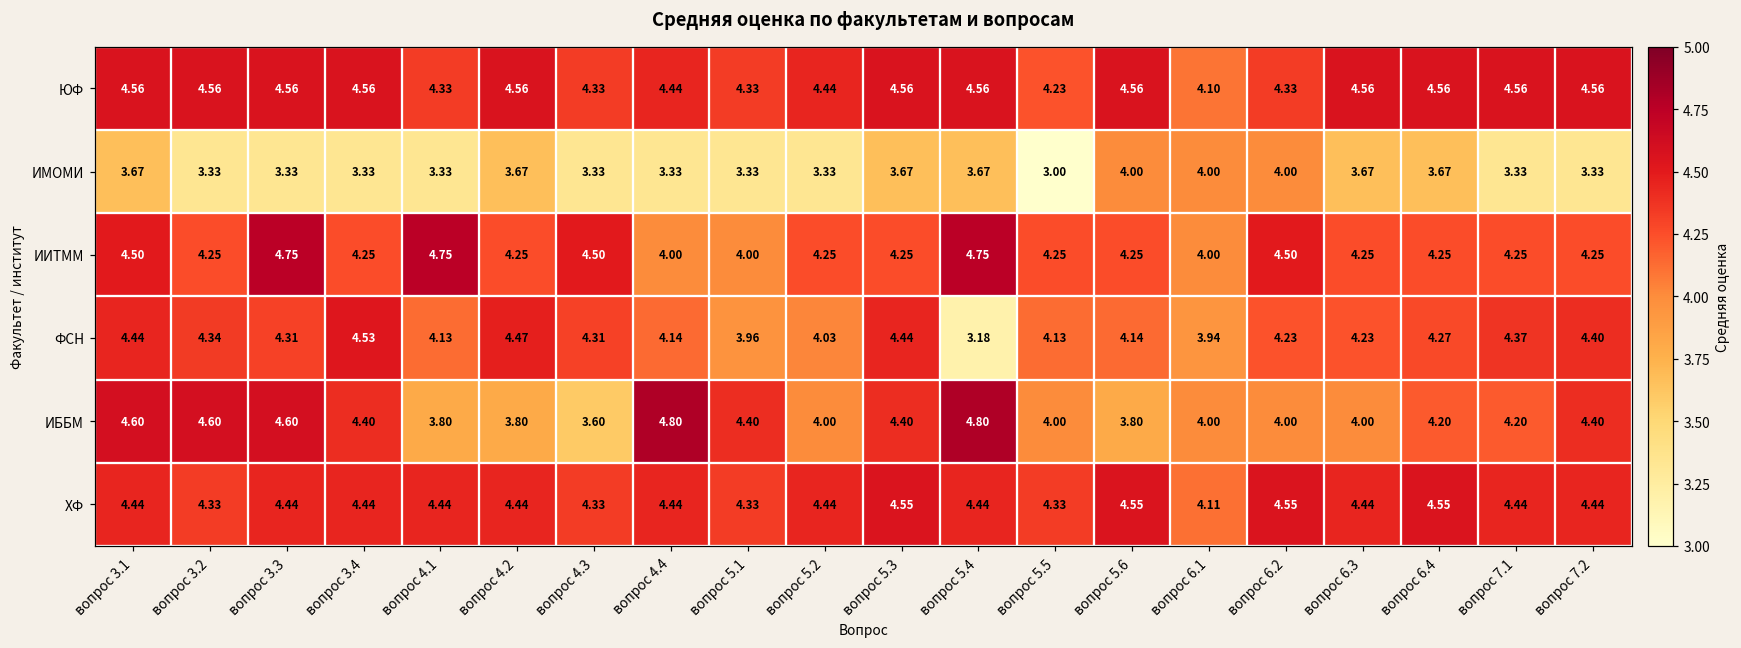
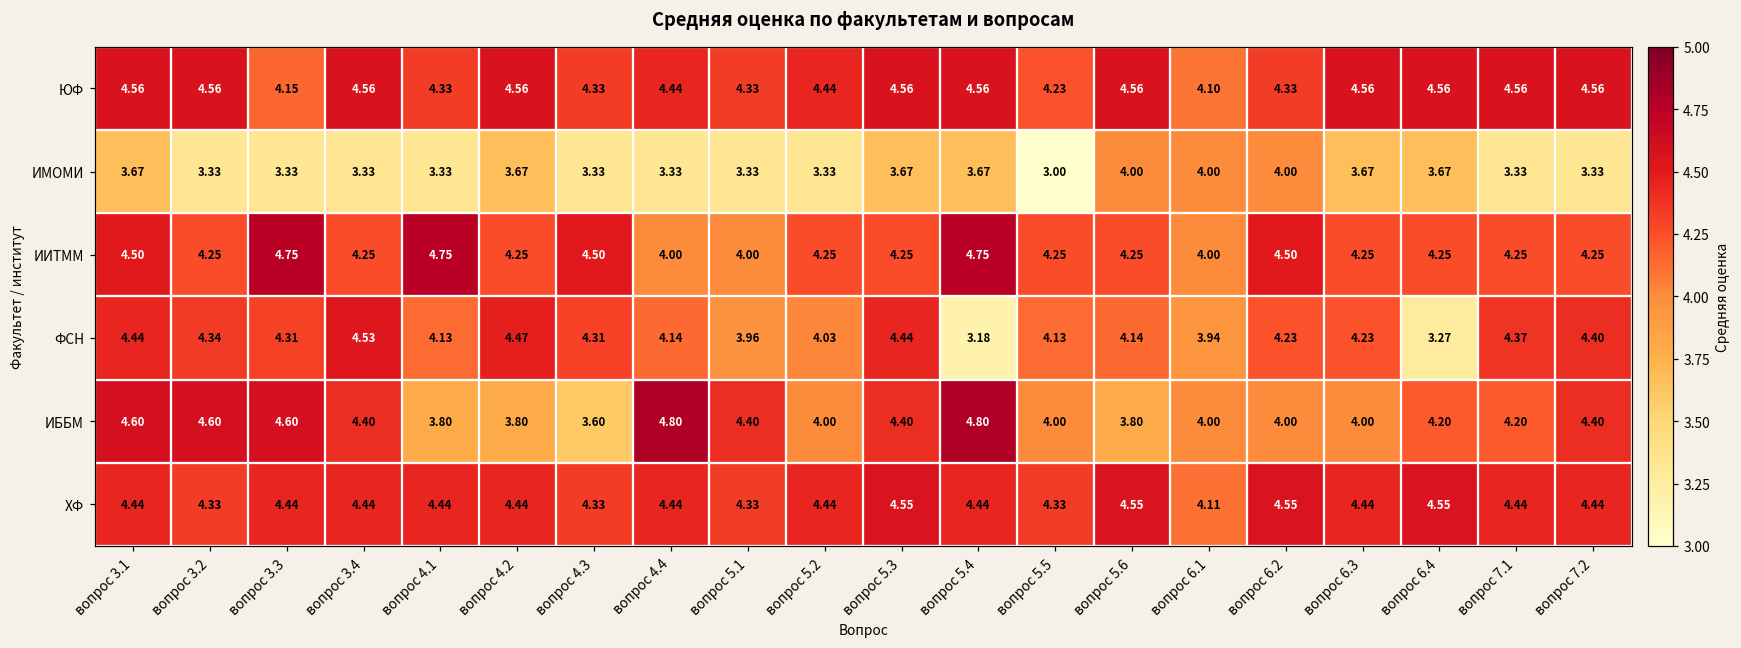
  {
    "ЮФ": {
      "вопрос 3.1": 4.56,
      "вопрос 3.2": 4.56,
-     "вопрос 3.3": 4.56,
+     "вопрос 3.3": 4.15,
      "вопрос 3.4": 4.56,
      "вопрос 4.1": 4.33,
      "вопрос 4.2": 4.56,
      "вопрос 4.3": 4.33,
      "вопрос 4.4": 4.44,
      "вопрос 5.1": 4.33,
      "вопрос 5.2": 4.44,
      "вопрос 5.3": 4.56,
      "вопрос 5.4": 4.56,
      "вопрос 5.5": 4.23,
      "вопрос 5.6": 4.56,
      "вопрос 6.1": 4.10,
      "вопрос 6.2": 4.33,
      "вопрос 6.3": 4.56,
      "вопрос 6.4": 4.56,
      "вопрос 7.1": 4.56,
      "вопрос 7.2": 4.56
    },
    "ИМОМИ": {
      "вопрос 3.1": 3.67,
      "вопрос 3.2": 3.33,
      "вопрос 3.3": 3.33,
      "вопрос 3.4": 3.33,
      "вопрос 4.1": 3.33,
      "вопрос 4.2": 3.67,
      "вопрос 4.3": 3.33,
      "вопрос 4.4": 3.33,
      "вопрос 5.1": 3.33,
      "вопрос 5.2": 3.33,
      "вопрос 5.3": 3.67,
      "вопрос 5.4": 3.67,
      "вопрос 5.5": 3.00,
      "вопрос 5.6": 4.00,
      "вопрос 6.1": 4.00,
      "вопрос 6.2": 4.00,
      "вопрос 6.3": 3.67,
      "вопрос 6.4": 3.67,
      "вопрос 7.1": 3.33,
      "вопрос 7.2": 3.33
    },
    "ИИТММ": {
      "вопрос 3.1": 4.50,
      "вопрос 3.2": 4.25,
      "вопрос 3.3": 4.75,
      "вопрос 3.4": 4.25,
      "вопрос 4.1": 4.75,
      "вопрос 4.2": 4.25,
      "вопрос 4.3": 4.50,
      "вопрос 4.4": 4.00,
      "вопрос 5.1": 4.00,
      "вопрос 5.2": 4.25,
      "вопрос 5.3": 4.25,
      "вопрос 5.4": 4.75,
      "вопрос 5.5": 4.25,
      "вопрос 5.6": 4.25,
      "вопрос 6.1": 4.00,
      "вопрос 6.2": 4.50,
      "вопрос 6.3": 4.25,
      "вопрос 6.4": 4.25,
      "вопрос 7.1": 4.25,
      "вопрос 7.2": 4.25
    },
    "ФСН": {
      "вопрос 3.1": 4.44,
      "вопрос 3.2": 4.34,
      "вопрос 3.3": 4.31,
      "вопрос 3.4": 4.53,
      "вопрос 4.1": 4.13,
      "вопрос 4.2": 4.47,
      "вопрос 4.3": 4.31,
      "вопрос 4.4": 4.14,
      "вопрос 5.1": 3.96,
      "вопрос 5.2": 4.03,
      "вопрос 5.3": 4.44,
      "вопрос 5.4": 3.18,
      "вопрос 5.5": 4.13,
      "вопрос 5.6": 4.14,
      "вопрос 6.1": 3.94,
      "вопрос 6.2": 4.23,
      "вопрос 6.3": 4.23,
-     "вопрос 6.4": 4.27,
+     "вопрос 6.4": 3.27,
      "вопрос 7.1": 4.37,
      "вопрос 7.2": 4.40
    },
    "ИББМ": {
      "вопрос 3.1": 4.60,
      "вопрос 3.2": 4.60,
      "вопрос 3.3": 4.60,
      "вопрос 3.4": 4.40,
      "вопрос 4.1": 3.80,
      "вопрос 4.2": 3.80,
      "вопрос 4.3": 3.60,
      "вопрос 4.4": 4.80,
      "вопрос 5.1": 4.40,
      "вопрос 5.2": 4.00,
      "вопрос 5.3": 4.40,
      "вопрос 5.4": 4.80,
      "вопрос 5.5": 4.00,
      "вопрос 5.6": 3.80,
      "вопрос 6.1": 4.00,
      "вопрос 6.2": 4.00,
      "вопрос 6.3": 4.00,
      "вопрос 6.4": 4.20,
      "вопрос 7.1": 4.20,
      "вопрос 7.2": 4.40
    },
    "ХФ": {
      "вопрос 3.1": 4.44,
      "вопрос 3.2": 4.33,
      "вопрос 3.3": 4.44,
      "вопрос 3.4": 4.44,
      "вопрос 4.1": 4.44,
      "вопрос 4.2": 4.44,
      "вопрос 4.3": 4.33,
      "вопрос 4.4": 4.44,
      "вопрос 5.1": 4.33,
      "вопрос 5.2": 4.44,
      "вопрос 5.3": 4.55,
      "вопрос 5.4": 4.44,
      "вопрос 5.5": 4.33,
      "вопрос 5.6": 4.55,
      "вопрос 6.1": 4.11,
      "вопрос 6.2": 4.55,
      "вопрос 6.3": 4.44,
      "вопрос 6.4": 4.55,
      "вопрос 7.1": 4.44,
      "вопрос 7.2": 4.44
    }
  }
